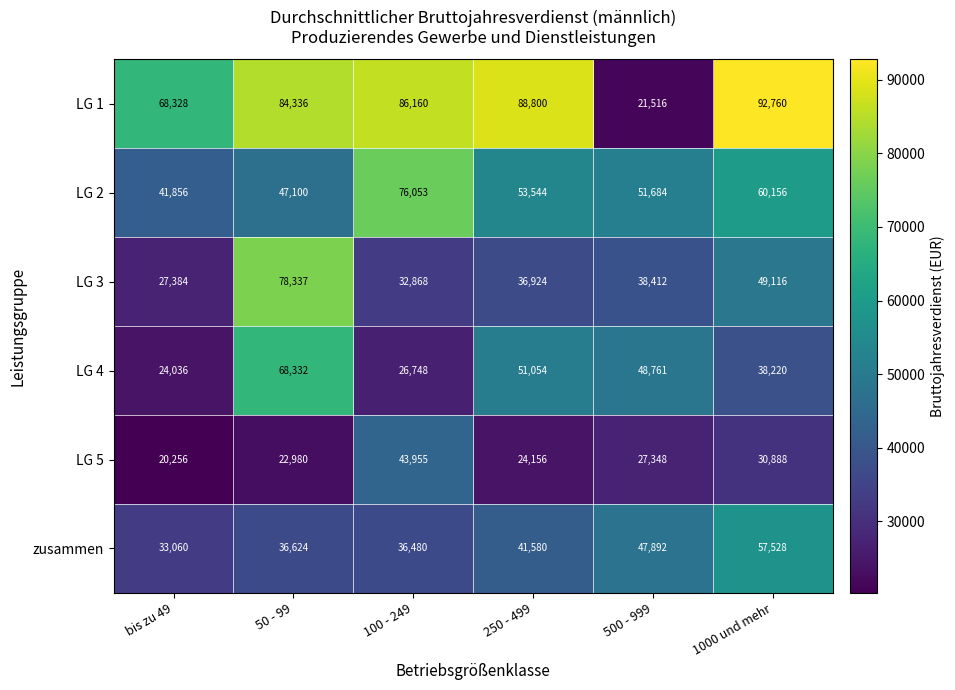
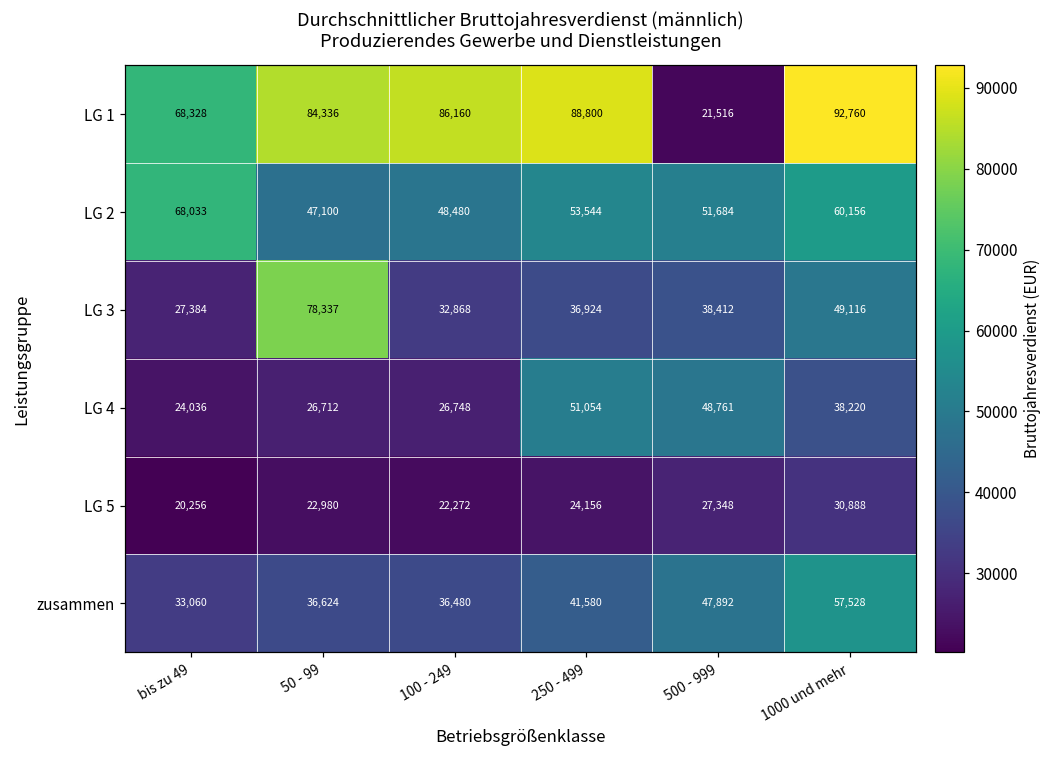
  {
    "LG 1": {
      "bis zu 49": "68,328",
      "50 - 99": "84,336",
      "100 - 249": "86,160",
      "250 - 499": "88,800",
      "500 - 999": "21,516",
      "1000 und mehr": "92,760"
    },
    "LG 2": {
-     "bis zu 49": "41,856",
+     "bis zu 49": "68,033",
      "50 - 99": "47,100",
-     "100 - 249": "76,053",
+     "100 - 249": "48,480",
      "250 - 499": "53,544",
      "500 - 999": "51,684",
      "1000 und mehr": "60,156"
    },
    "LG 3": {
      "bis zu 49": "27,384",
      "50 - 99": "78,337",
      "100 - 249": "32,868",
      "250 - 499": "36,924",
      "500 - 999": "38,412",
      "1000 und mehr": "49,116"
    },
    "LG 4": {
      "bis zu 49": "24,036",
-     "50 - 99": "68,332",
+     "50 - 99": "26,712",
      "100 - 249": "26,748",
      "250 - 499": "51,054",
      "500 - 999": "48,761",
      "1000 und mehr": "38,220"
    },
    "LG 5": {
      "bis zu 49": "20,256",
      "50 - 99": "22,980",
-     "100 - 249": "43,955",
+     "100 - 249": "22,272",
      "250 - 499": "24,156",
      "500 - 999": "27,348",
      "1000 und mehr": "30,888"
    },
    "zusammen": {
      "bis zu 49": "33,060",
      "50 - 99": "36,624",
      "100 - 249": "36,480",
      "250 - 499": "41,580",
      "500 - 999": "47,892",
      "1000 und mehr": "57,528"
    }
  }
